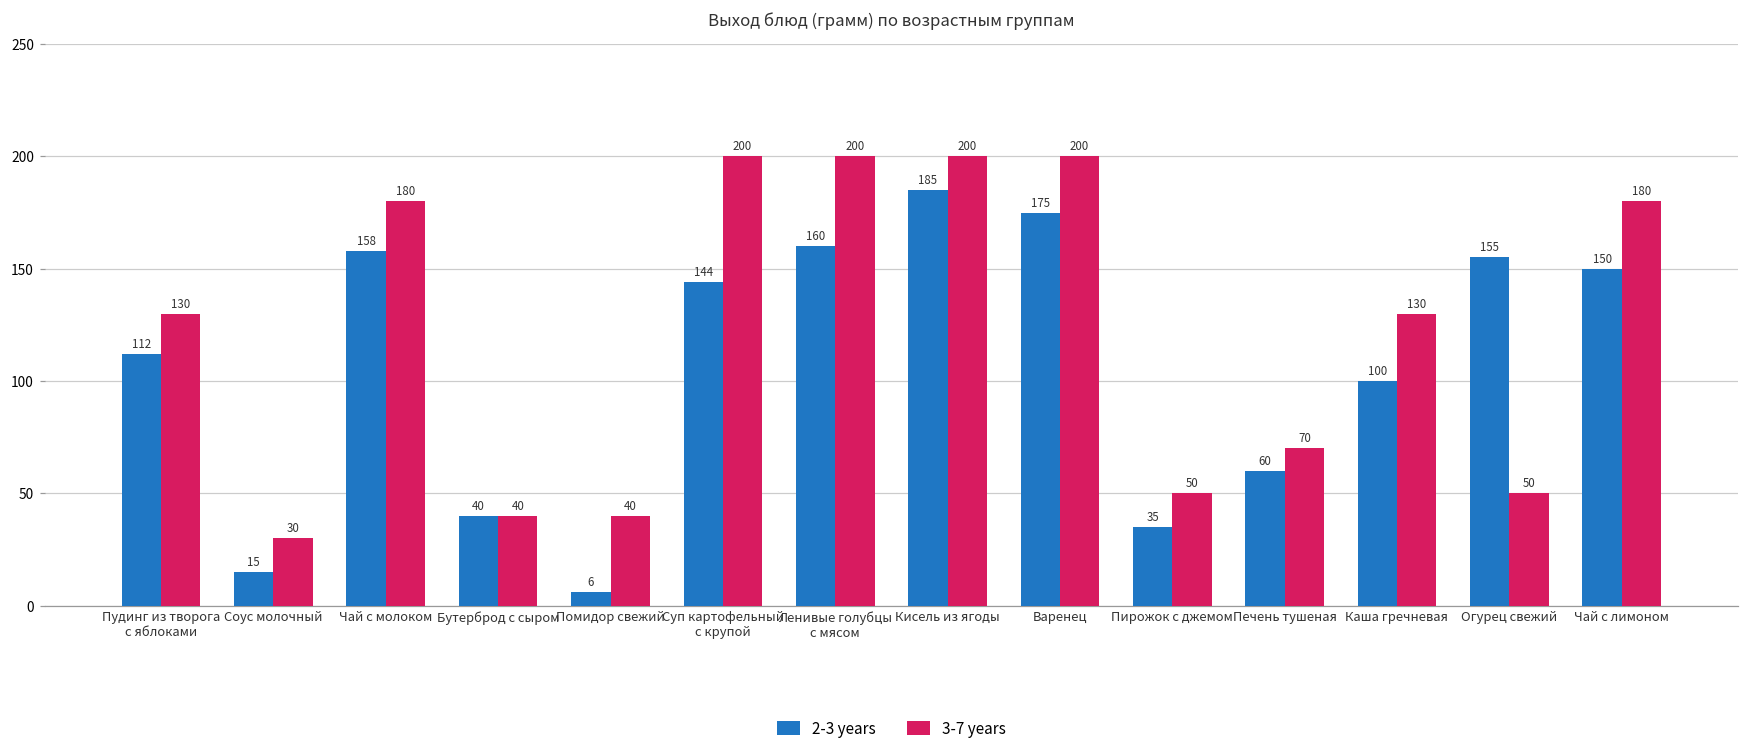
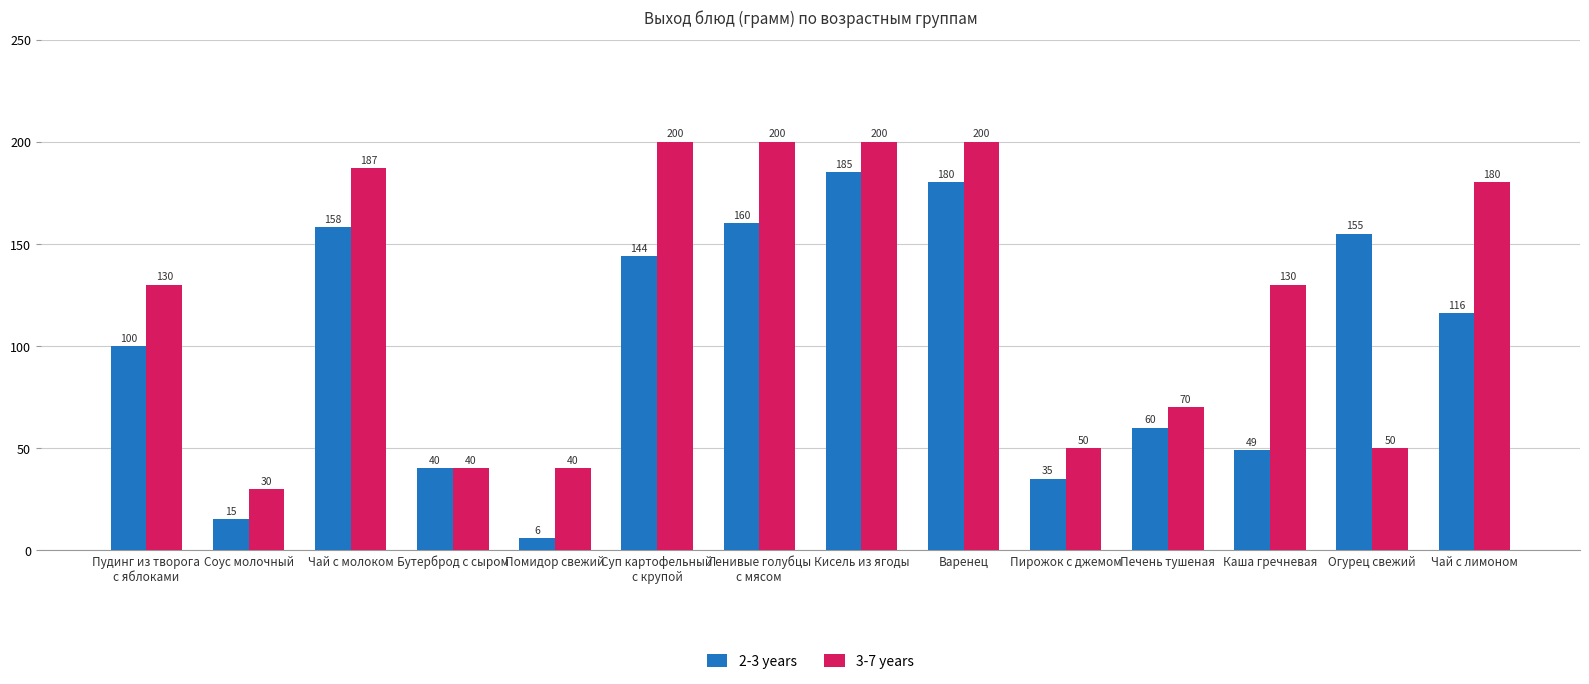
  {
    "2-3 years": {
-     "Пудинг из творога с яблоками": 112,
+     "Пудинг из творога с яблоками": 100,
      "Соус молочный": 15,
      "Чай с молоком": 158,
      "Бутерброд с сыром": 40,
      "Помидор свежий": 6,
      "Суп картофельный с крупой": 144,
      "Ленивые голубцы с мясом": 160,
      "Кисель из ягоды": 185,
-     "Варенец": 175,
+     "Варенец": 180,
      "Пирожок с джемом": 35,
      "Печень тушеная": 60,
-     "Каша гречневая": 100,
+     "Каша гречневая": 49,
      "Огурец свежий": 155,
-     "Чай с лимоном": 150
+     "Чай с лимоном": 116
    },
    "3-7 years": {
      "Пудинг из творога с яблоками": 130,
      "Соус молочный": 30,
-     "Чай с молоком": 180,
+     "Чай с молоком": 187,
      "Бутерброд с сыром": 40,
      "Помидор свежий": 40,
      "Суп картофельный с крупой": 200,
      "Ленивые голубцы с мясом": 200,
      "Кисель из ягоды": 200,
      "Варенец": 200,
      "Пирожок с джемом": 50,
      "Печень тушеная": 70,
      "Каша гречневая": 130,
      "Огурец свежий": 50,
      "Чай с лимоном": 180
    }
  }
